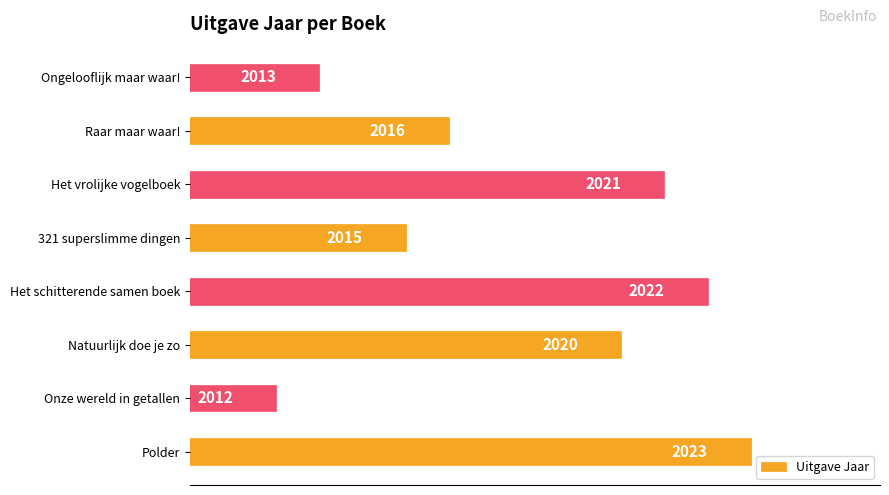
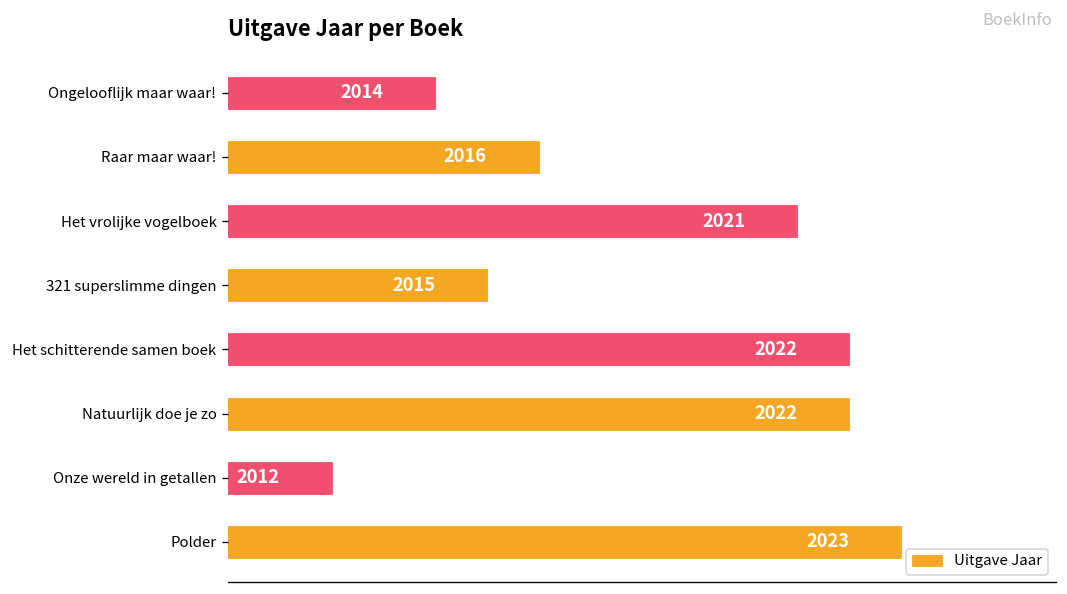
  {
-   "Ongelooflijk maar waar!": 2013,
+   "Ongelooflijk maar waar!": 2014,
    "Raar maar waar!": 2016,
    "Het vrolijke vogelboek": 2021,
    "321 superslimme dingen": 2015,
    "Het schitterende samen boek": 2022,
-   "Natuurlijk doe je zo": 2020,
+   "Natuurlijk doe je zo": 2022,
    "Onze wereld in getallen": 2012,
    "Polder": 2023
  }
